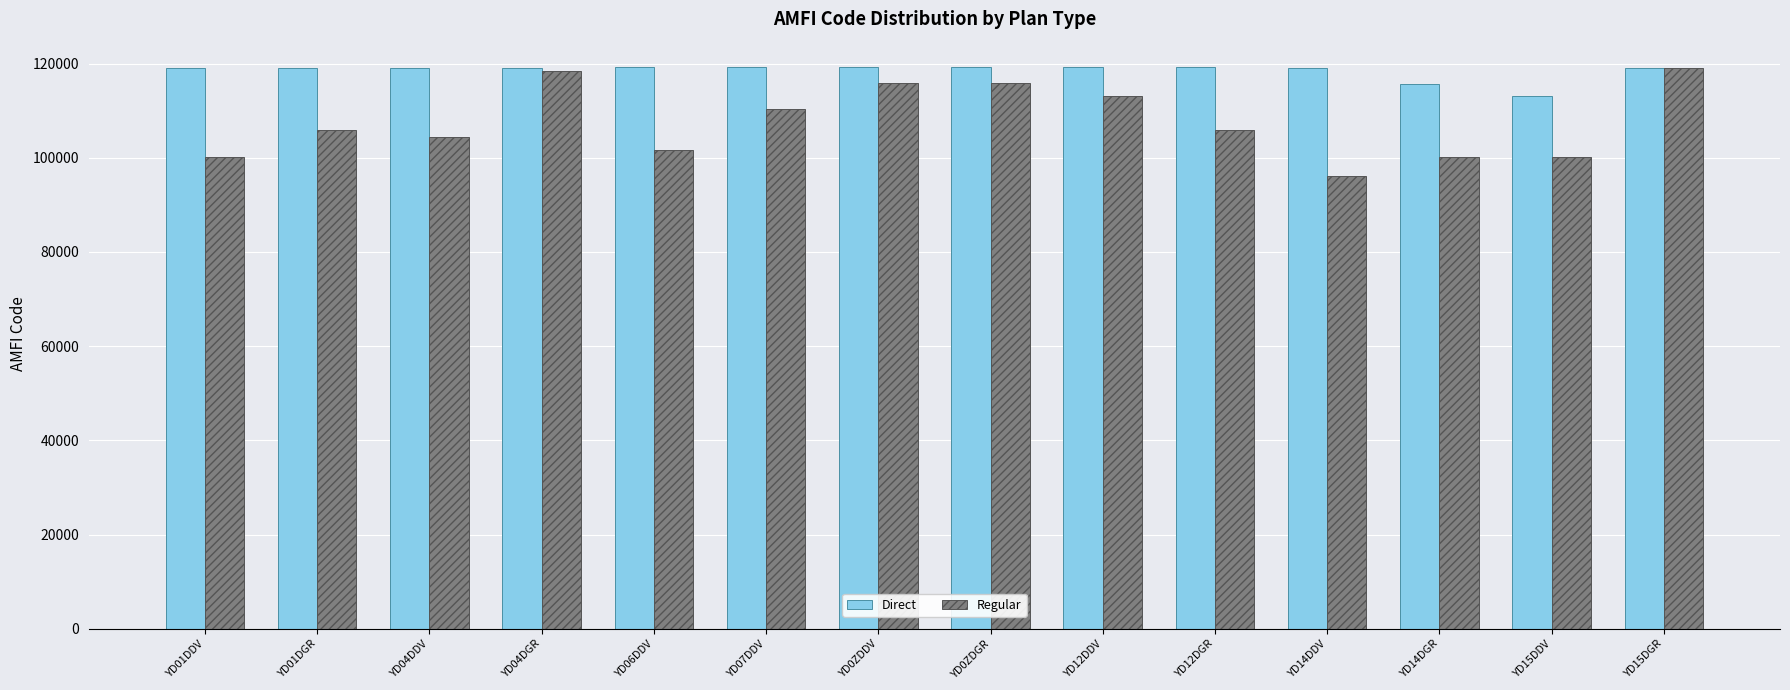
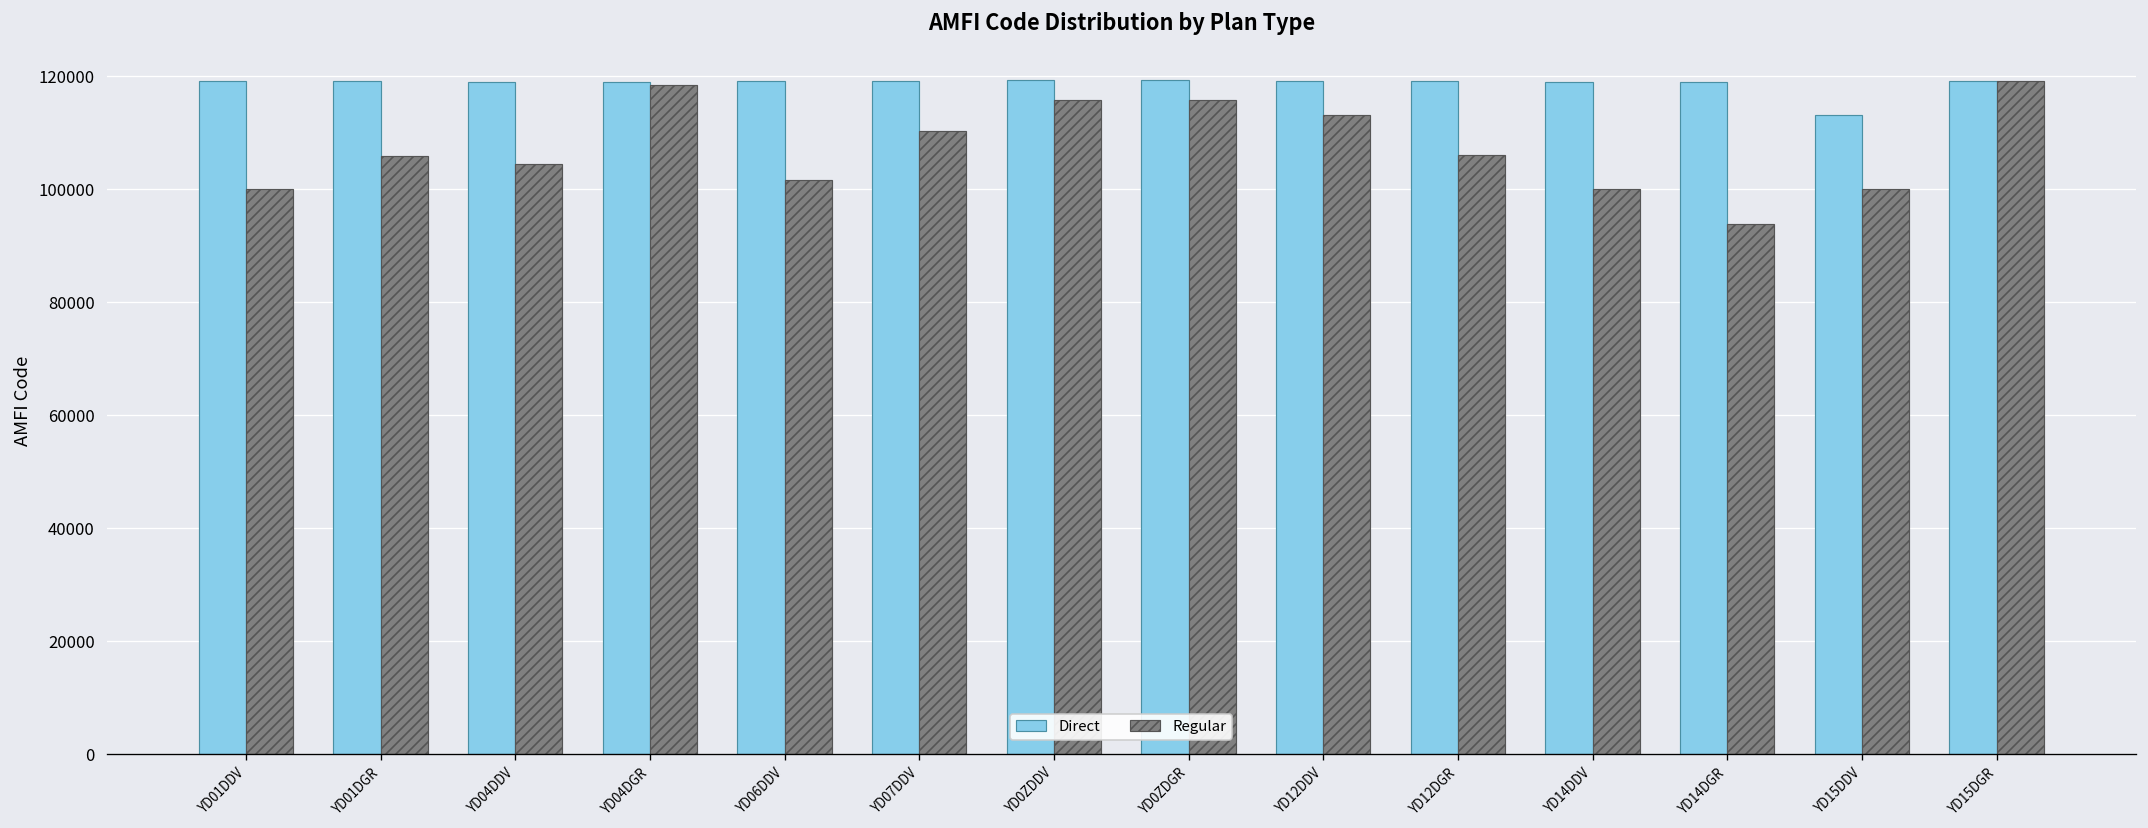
  {
    "Direct": {
      "YD01DDV": 119000,
      "YD01DGR": 119000,
      "YD04DDV": 119000,
      "YD04DGR": 119000,
      "YD06DDV": 119000,
      "YD07DDV": 119000,
      "YD0ZDDV": 119000,
      "YD0ZDGR": 119000,
      "YD12DDV": 119000,
      "YD12DGR": 119000,
      "YD14DDV": 119000,
-     "YD14DGR": 116000,
+     "YD14DGR": 119000,
      "YD15DDV": 113000,
      "YD15DGR": 119000
    },
    "Regular": {
      "YD01DDV": 100000,
      "YD01DGR": 106000,
      "YD04DDV": 104000,
      "YD04DGR": 118000,
      "YD06DDV": 102000,
      "YD07DDV": 110000,
      "YD0ZDDV": 116000,
      "YD0ZDGR": 116000,
      "YD12DDV": 113000,
      "YD12DGR": 106000,
-     "YD14DDV": 96000,
-     "YD14DGR": 100000,
+     "YD14DDV": 100000,
+     "YD14DGR": 94000,
      "YD15DDV": 100000,
      "YD15DGR": 119000
    }
  }
